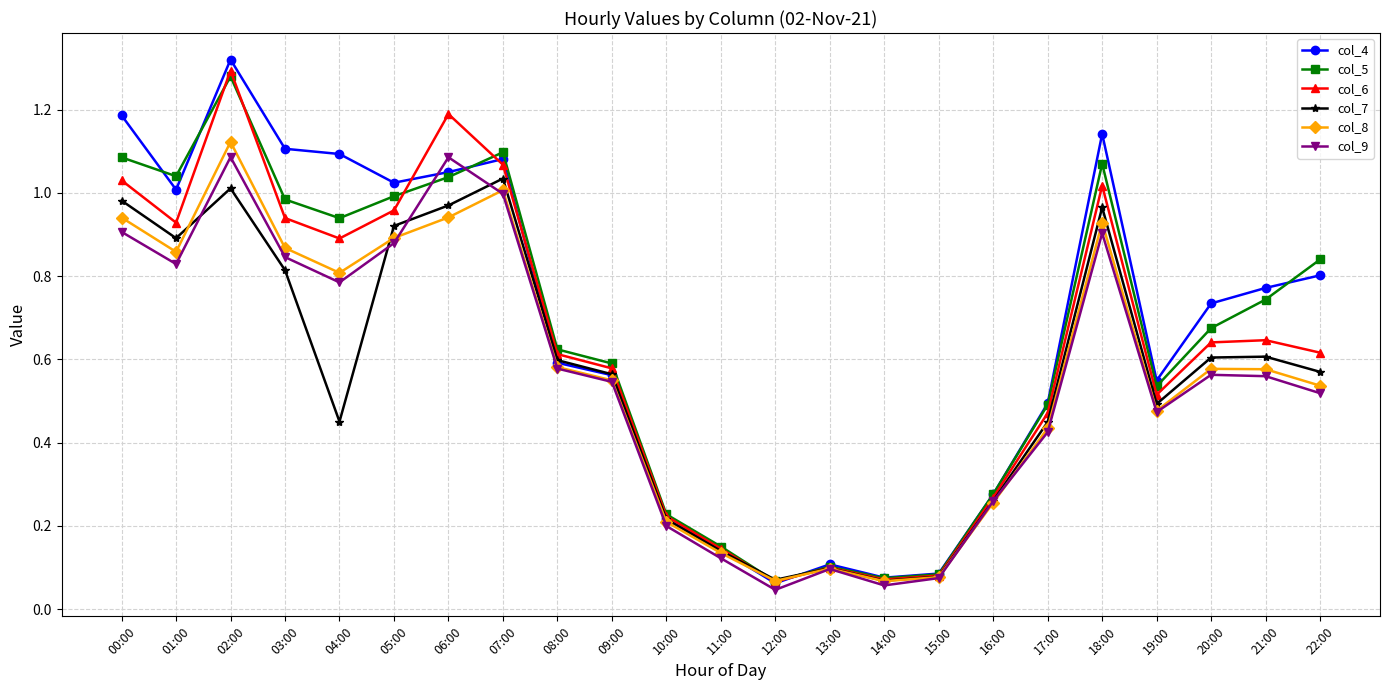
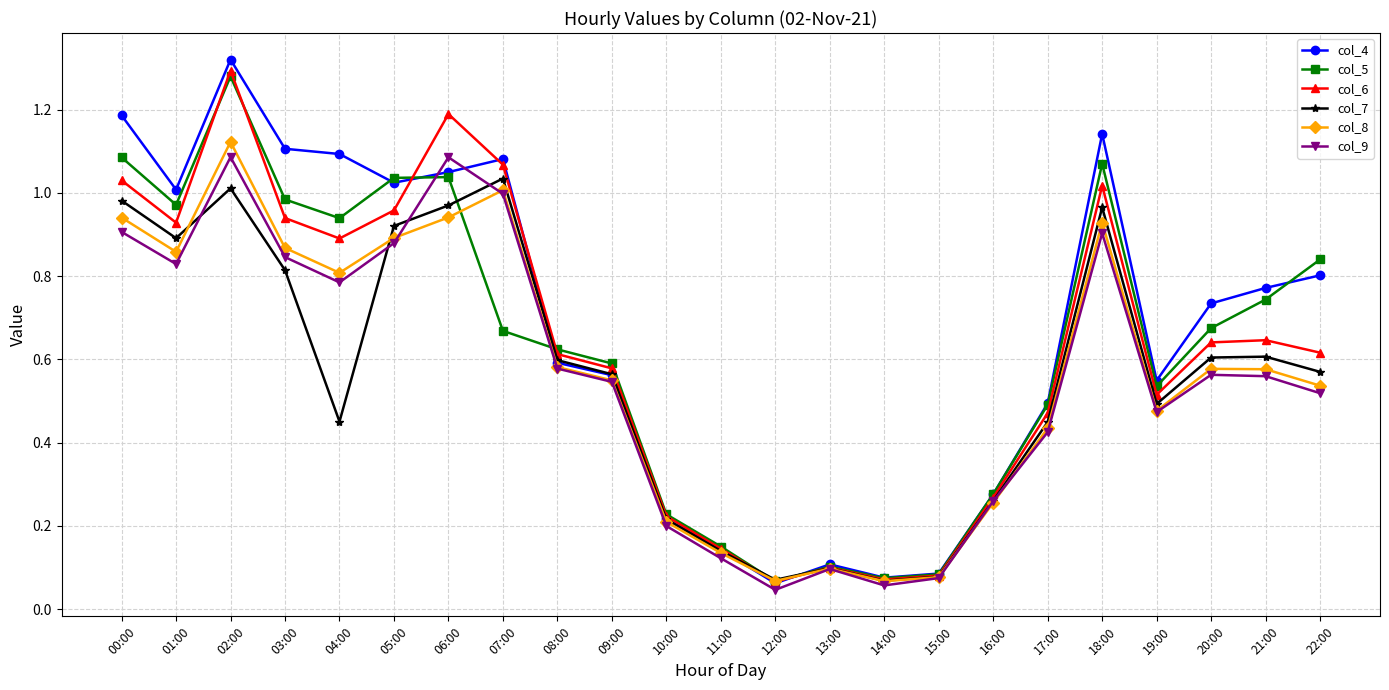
  {
    "col_4": {
      "00:00": 1.19,
      "01:00": 1.01,
      "02:00": 1.32,
      "03:00": 1.11,
      "04:00": 1.09,
      "05:00": 1.02,
      "06:00": 1.05,
      "07:00": 1.08,
      "08:00": 0.59,
      "18:00": 1.14,
      "19:00": 0.55,
      "20:00": 0.73,
      "21:00": 0.77,
      "22:00": 0.80
    },
    "col_5": {
      "00:00": 1.09,
-     "01:00": 1.04,
+     "01:00": 0.97,
      "02:00": 1.28,
      "03:00": 0.98,
      "04:00": 0.94,
-     "05:00": 0.99,
+     "05:00": 1.04,
      "06:00": 1.04,
-     "07:00": 1.10,
+     "07:00": 0.67,
      "08:00": 0.62,
      "09:00": 0.59,
      "18:00": 1.07,
      "19:00": 0.54,
      "20:00": 0.68,
      "21:00": 0.74,
      "22:00": 0.84
    },
    "col_6": {
      "00:00": 1.03,
      "01:00": 0.93,
      "02:00": 1.29,
      "03:00": 0.94,
      "04:00": 0.89,
      "05:00": 0.96,
      "06:00": 1.19,
      "07:00": 1.07,
      "08:00": 0.61,
      "09:00": 0.58,
      "16:00": 0.27,
      "17:00": 0.47,
      "18:00": 1.02,
      "19:00": 0.52,
      "20:00": 0.64,
      "21:00": 0.65,
      "22:00": 0.62
    },
    "col_7": {
      "00:00": 0.98,
      "01:00": 0.89,
      "02:00": 1.01,
      "03:00": 0.81,
      "04:00": 0.45,
      "05:00": 0.92,
      "06:00": 0.97,
      "07:00": 1.03,
      "08:00": 0.60,
      "17:00": 0.45,
      "18:00": 0.97,
      "19:00": 0.49,
      "20:00": 0.60,
      "21:00": 0.61,
      "22:00": 0.57
    },
    "col_8": {
      "00:00": 0.94,
      "01:00": 0.86,
      "02:00": 1.12,
      "03:00": 0.87,
      "04:00": 0.81,
      "05:00": 0.89,
      "06:00": 0.94,
      "07:00": 1.01,
      "10:00": 0.21,
      "17:00": 0.43,
      "18:00": 0.93,
      "20:00": 0.58,
      "21:00": 0.58,
      "22:00": 0.54
    },
    "col_9": {
      "00:00": 0.91,
      "01:00": 0.83,
      "02:00": 1.09,
      "03:00": 0.85,
      "04:00": 0.79,
      "05:00": 0.88,
      "06:00": 1.09,
      "07:00": 1.00,
      "10:00": 0.20,
      "11:00": 0.12,
      "12:00": 0.05,
      "14:00": 0.06,
      "17:00": 0.43,
      "18:00": 0.90,
      "20:00": 0.56,
      "21:00": 0.56,
      "22:00": 0.52
    }
  }
